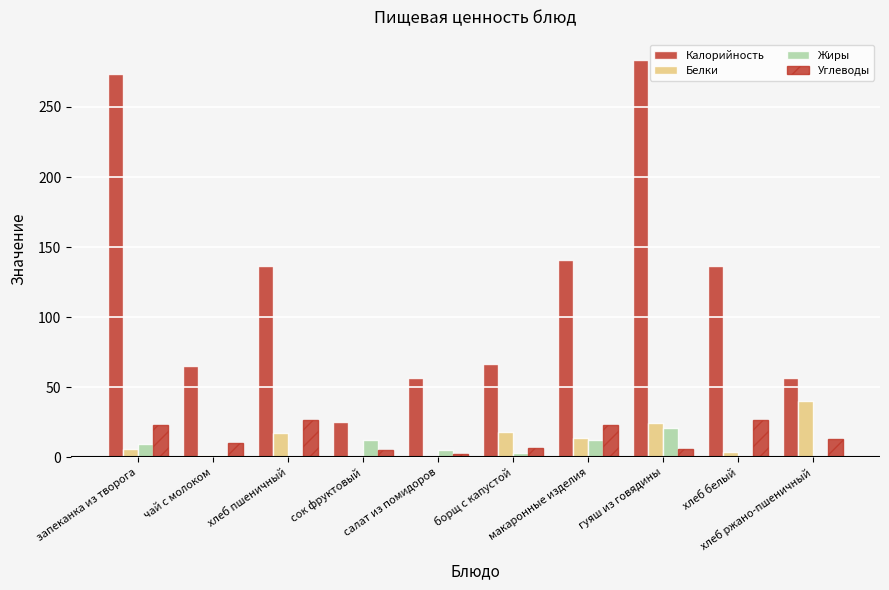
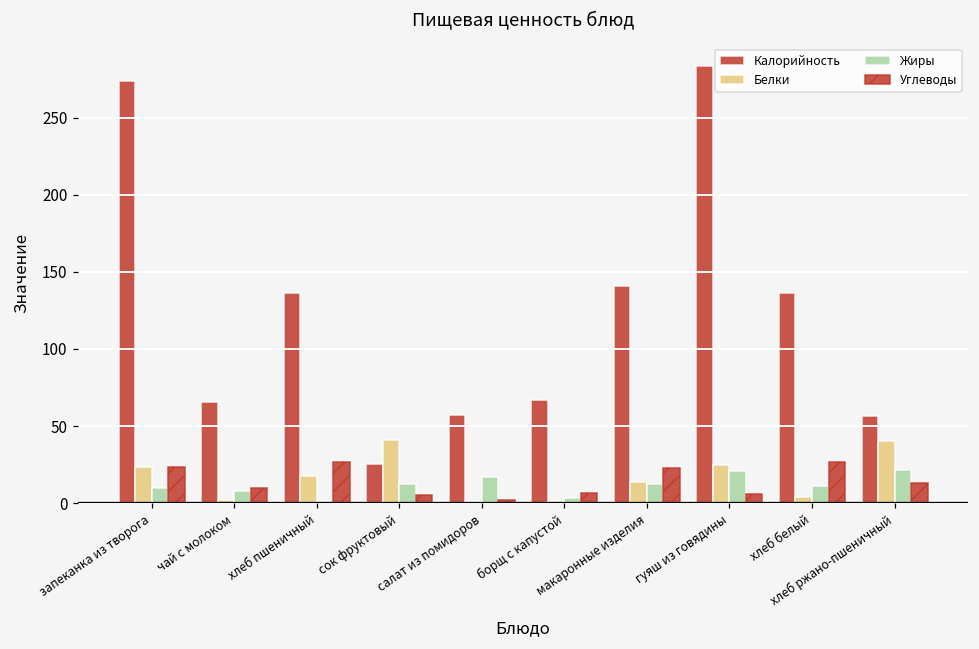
  {
    "Белки": {
-     "запеканка из творога": 6,
+     "запеканка из творога": 23,
      "чай с молоком": 2,
      "хлеб пшеничный": 18,
-     "сок фруктовый": 0,
-     "борщ с капустой": 18,
+     "сок фруктовый": 41,
+     "борщ с капустой": 1,
      "макаронные изделия": 14,
      "гуяш из говядины": 25,
      "хлеб белый": 4,
      "хлеб ржано-пшеничный": 40
    },
    "Жиры": {
      "запеканка из творога": 10,
-     "чай с молоком": 2,
+     "чай с молоком": 8,
      "сок фруктовый": 12,
-     "салат из помидоров": 5,
+     "салат из помидоров": 17,
      "борщ с капустой": 4,
      "макаронные изделия": 12,
      "гуяш из говядины": 21,
-     "хлеб белый": 1,
-     "хлеб ржано-пшеничный": 0
+     "хлеб белый": 11,
+     "хлеб ржано-пшеничный": 22
    }
  }
